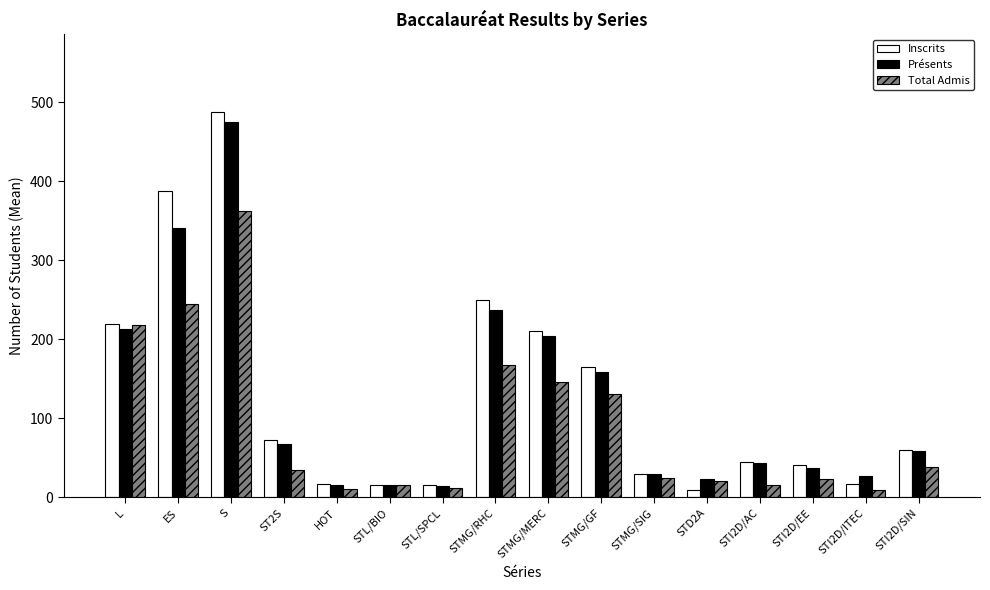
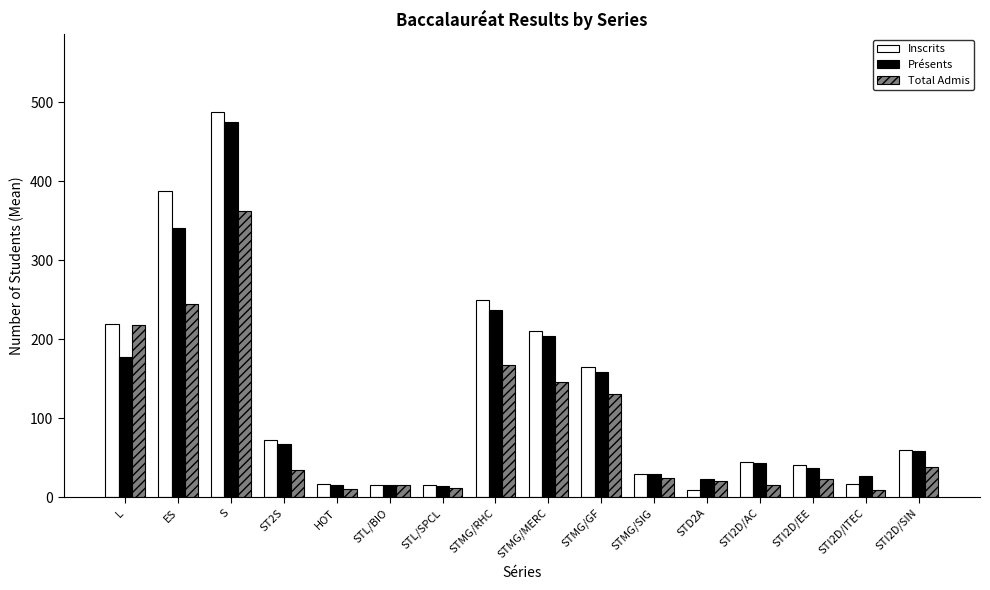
  {
    "Inscrits": {
      "L": 220,
      "ES": 390,
      "S": 490,
      "ST2S": 70,
      "HOT": 20,
      "STL/BIO": 20,
      "STL/SPCL": 20,
      "STMG/RHC": 250,
      "STMG/MERC": 210,
      "STMG/GF": 170,
      "STMG/SIG": 30,
      "STD2A": 10,
      "STI2D/AC": 50,
      "STI2D/EE": 40,
      "STI2D/ITEC": 20,
      "STI2D/SIN": 60
    },
    "Présents": {
-     "L": 210,
+     "L": 180,
      "ES": 340,
      "S": 480,
      "ST2S": 70,
      "HOT": 20,
      "STL/BIO": 20,
      "STL/SPCL": 10,
      "STMG/RHC": 240,
      "STMG/MERC": 200,
      "STMG/GF": 160,
      "STMG/SIG": 30,
      "STD2A": 20,
      "STI2D/AC": 40,
      "STI2D/EE": 40,
      "STI2D/ITEC": 30,
      "STI2D/SIN": 60
    },
    "Total Admis": {
      "L": 220,
      "ES": 250,
      "S": 360,
      "ST2S": 30,
      "HOT": 10,
      "STL/BIO": 20,
      "STL/SPCL": 10,
      "STMG/RHC": 170,
      "STMG/MERC": 150,
      "STMG/GF": 130,
      "STMG/SIG": 30,
      "STD2A": 20,
      "STI2D/AC": 20,
      "STI2D/EE": 20,
      "STI2D/ITEC": 10,
      "STI2D/SIN": 40
    }
  }
